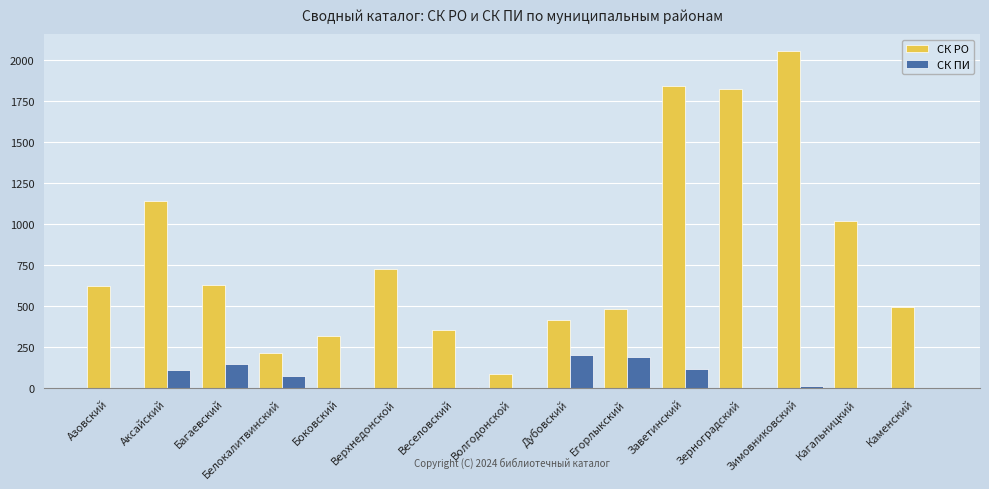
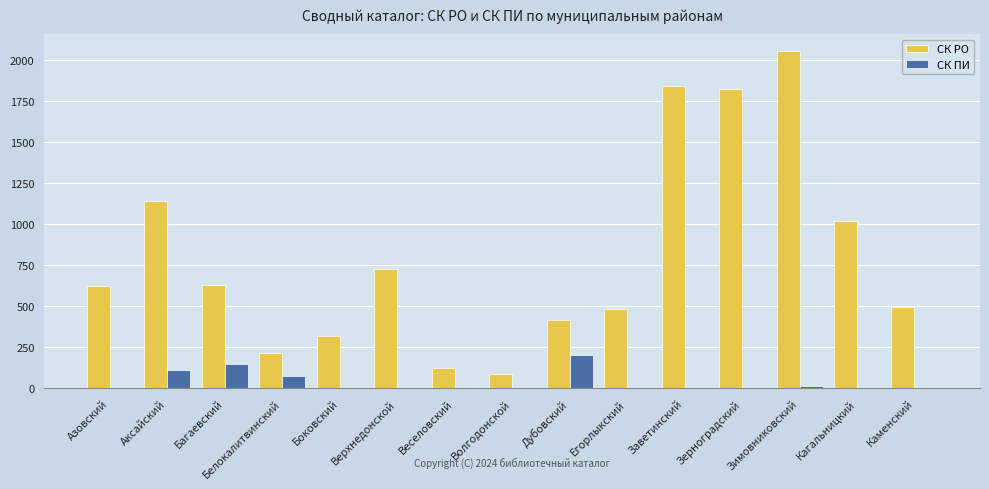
  {
    "СК РО": {
      "Азовский": 620,
      "Аксайский": 1140,
      "Багаевский": 630,
      "Белокалитвинский": 220,
      "Боковский": 320,
      "Верхнедонской": 730,
-     "Веселовский": 350,
+     "Веселовский": 130,
      "Волгодонской": 90,
      "Дубовский": 420,
      "Егорлыкский": 480,
      "Заветинский": 1850,
      "Зерноградский": 1830,
      "Зимовниковский": 2060,
      "Кагальницкий": 1020,
      "Каменский": 500
    },
    "СК ПИ": {
      "Азовский": 0,
      "Аксайский": 110,
      "Багаевский": 150,
      "Белокалитвинский": 80,
      "Боковский": 0,
      "Верхнедонской": 0,
      "Волгодонской": 0,
      "Дубовский": 210,
-     "Егорлыкский": 190,
-     "Заветинский": 120,
+     "Егорлыкский": 0,
+     "Заветинский": 0,
      "Зерноградский": 0,
      "Зимовниковский": 20,
      "Кагальницкий": 0,
      "Каменский": 0
    }
  }
